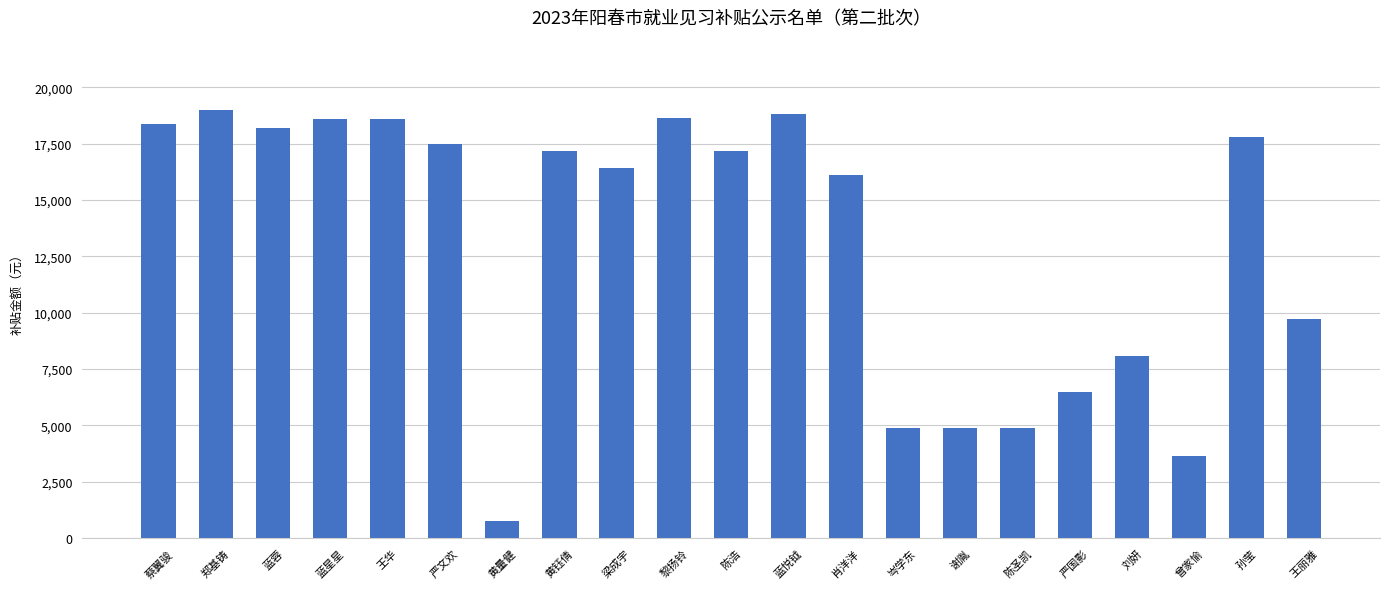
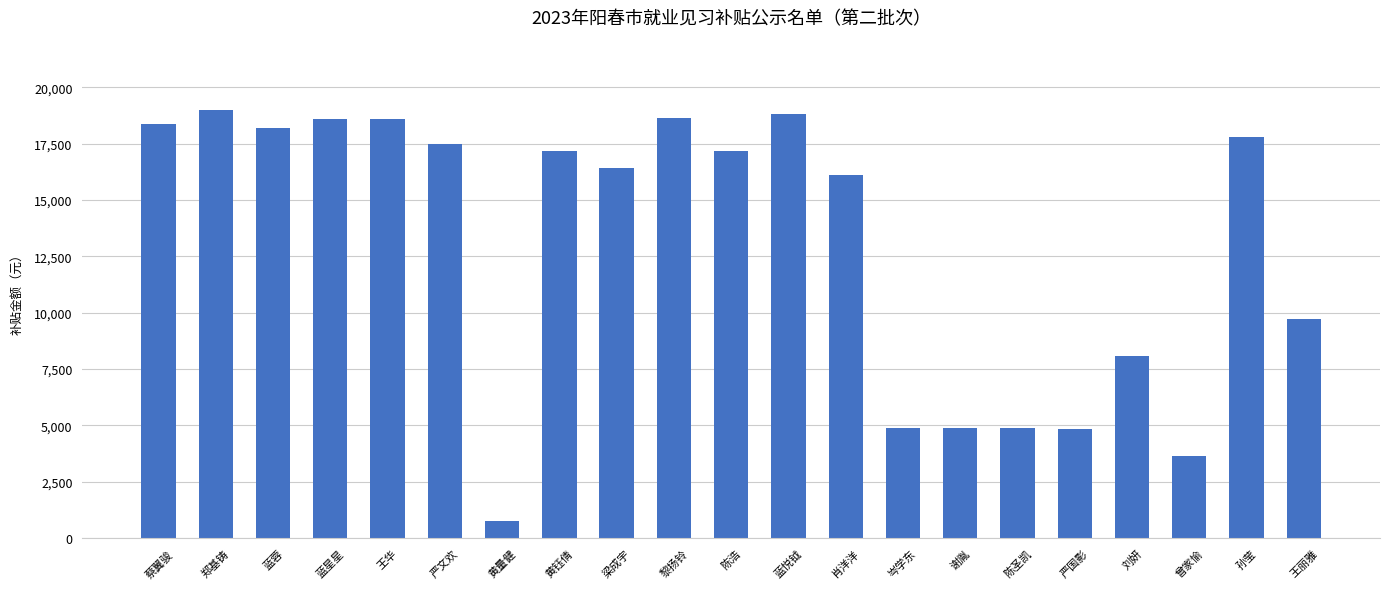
  {
    "蔡翼骏": "18,400",
    "郑基铸": "19,000",
    "蓝蓉": "18,200",
    "蓝星星": "18,600",
    "王华": "18,600",
    "严文欢": "17,500",
    "黄量健": "700",
    "黄钰倩": "17,200",
    "梁成宇": "16,400",
    "黎扬铃": "18,600",
    "陈浩": "17,200",
    "蓝悦钺": "18,800",
    "肖洋洋": "16,100",
    "岑学东": "4,900",
    "谢胤": "4,900",
    "陈圣凯": "4,900",
-   "严国影": "6,500",
+   "严国影": "4,800",
    "刘妍": "8,100",
    "曾家愉": "3,600",
    "孙莹": "17,800",
    "王丽雅": "9,700"
  }
